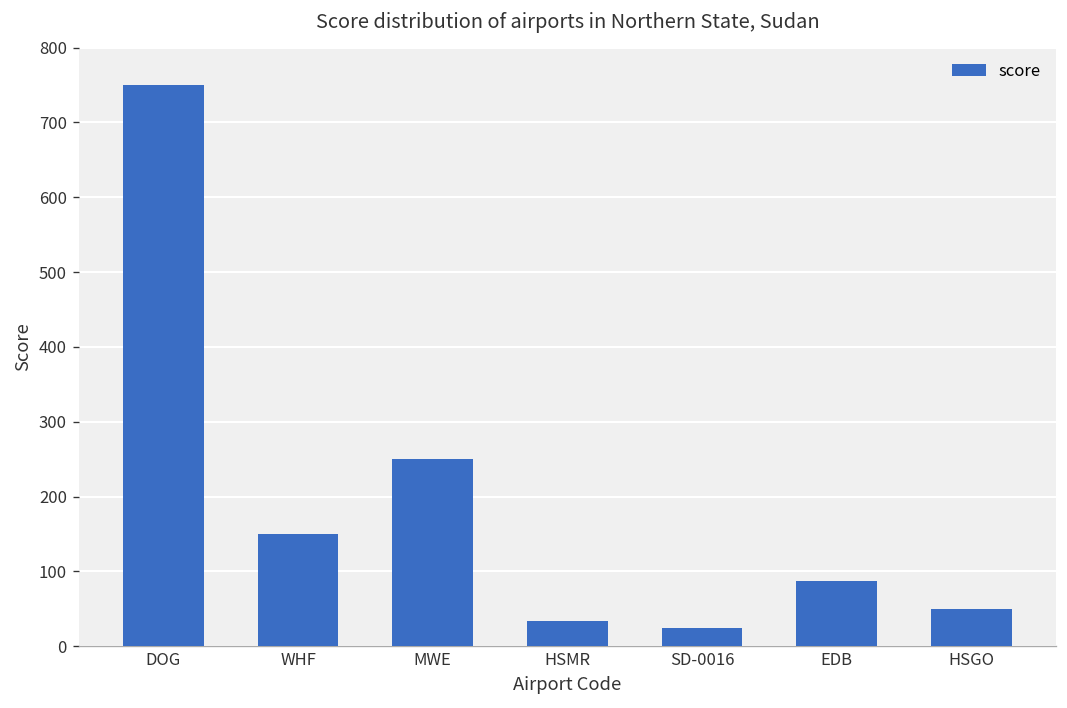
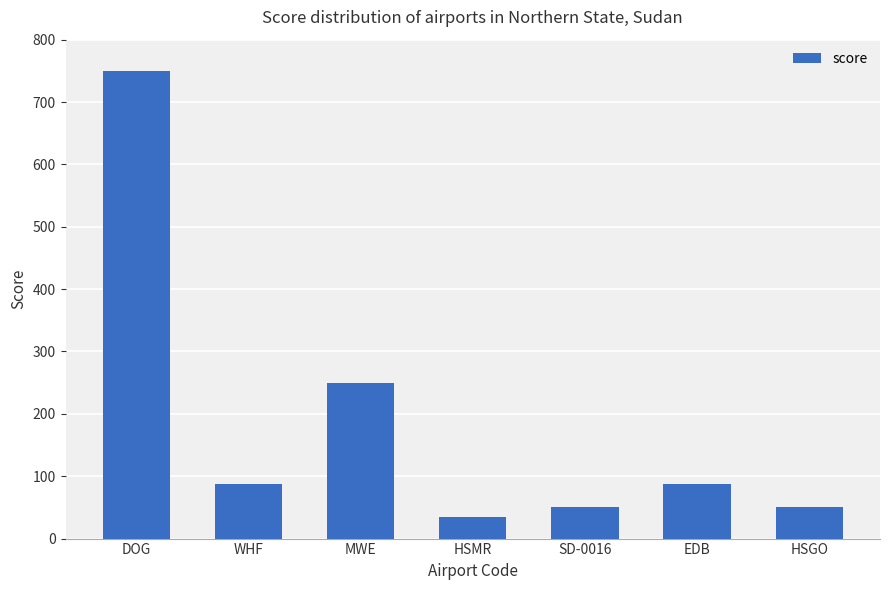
  {
    "DOG": 750,
-   "WHF": 150,
+   "WHF": 90,
    "MWE": 250,
    "HSMR": 30,
-   "SD-0016": 20,
+   "SD-0016": 50,
    "EDB": 90,
    "HSGO": 50
  }
